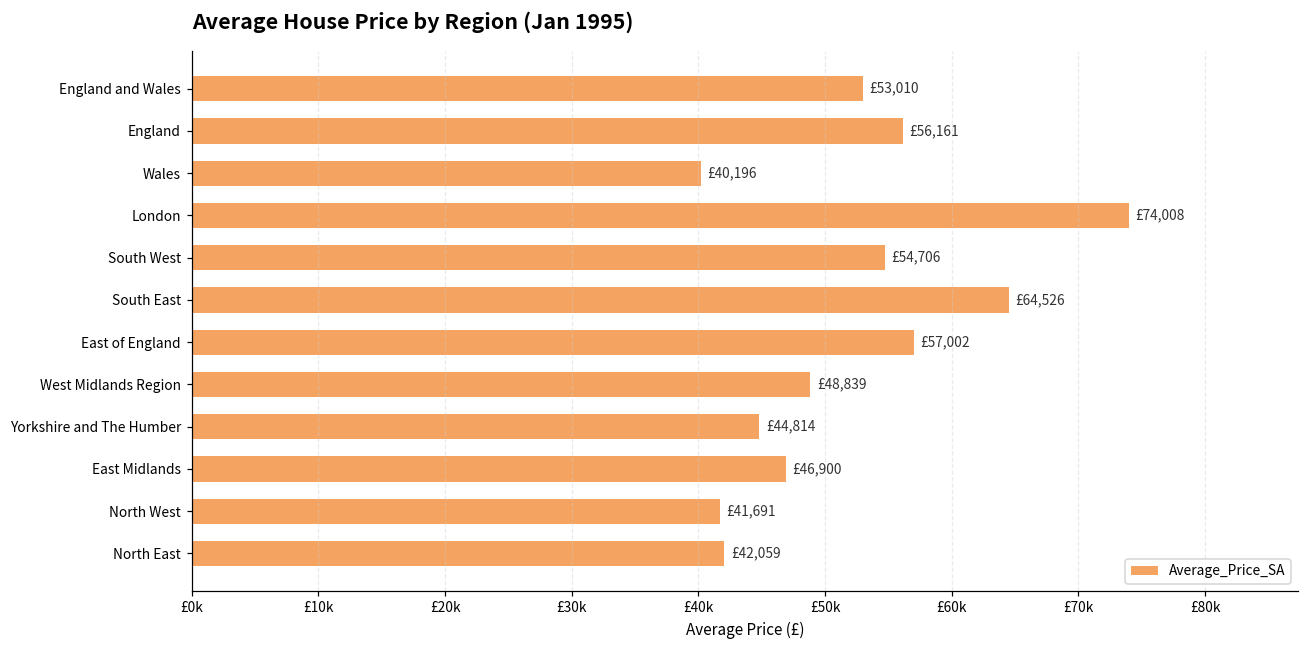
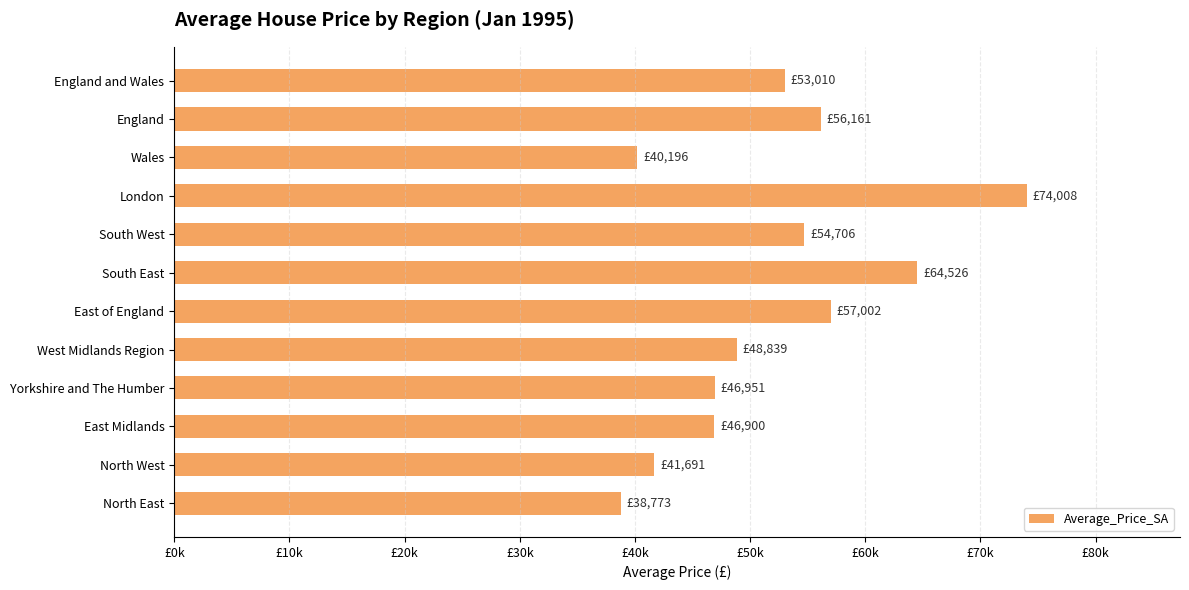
  {
    "England and Wales": "£53,010",
    "England": "£56,161",
    "Wales": "£40,196",
    "London": "£74,008",
    "South West": "£54,706",
    "South East": "£64,526",
    "East of England": "£57,002",
    "West Midlands Region": "£48,839",
-   "Yorkshire and The Humber": "£44,814",
+   "Yorkshire and The Humber": "£46,951",
    "East Midlands": "£46,900",
    "North West": "£41,691",
-   "North East": "£42,059"
+   "North East": "£38,773"
  }
